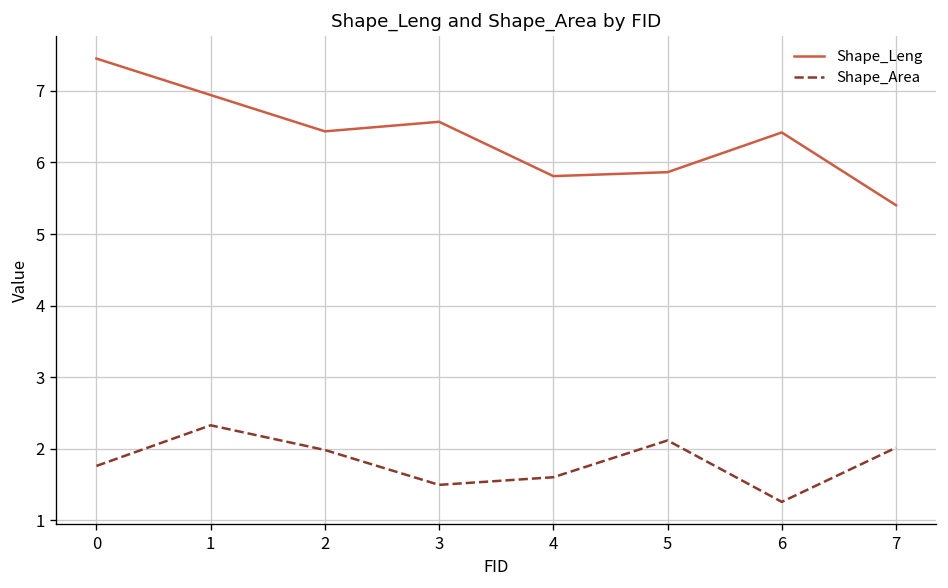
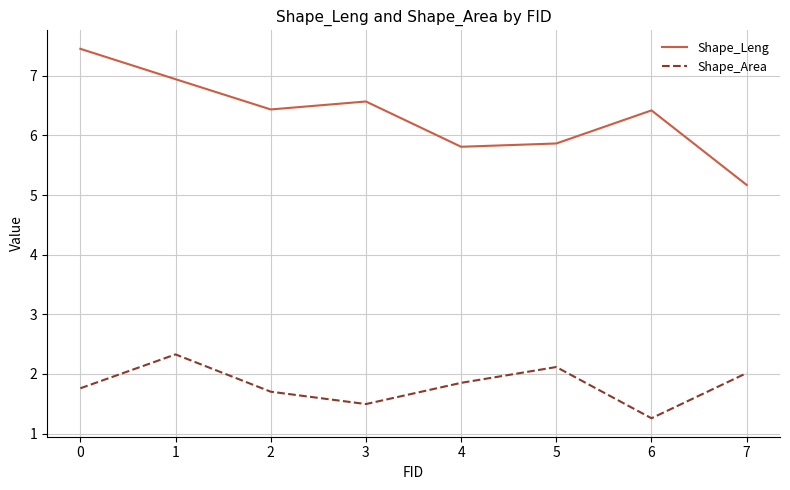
  {
    "Shape_Leng": {
      "0": 7.5,
      "1": 6.9,
      "2": 6.4,
      "3": 6.6,
      "4": 5.8,
      "5": 5.9,
      "6": 6.4,
-     "7": 5.4
+     "7": 5.2
    },
    "Shape_Area": {
      "0": 1.8,
      "1": 2.3,
-     "2": 2.0,
+     "2": 1.7,
      "3": 1.5,
-     "4": 1.6,
+     "4": 1.9,
      "5": 2.1,
      "6": 1.3,
      "7": 2.0
    }
  }
